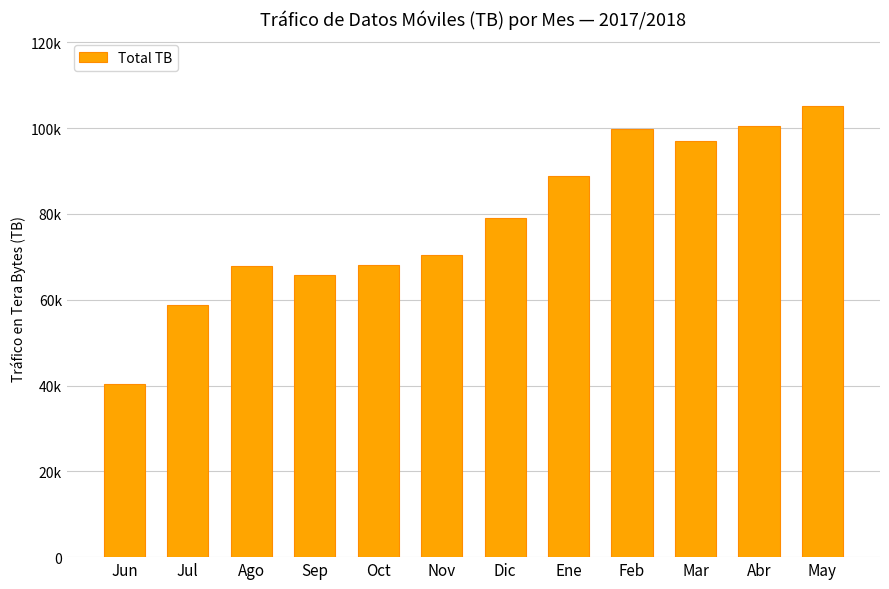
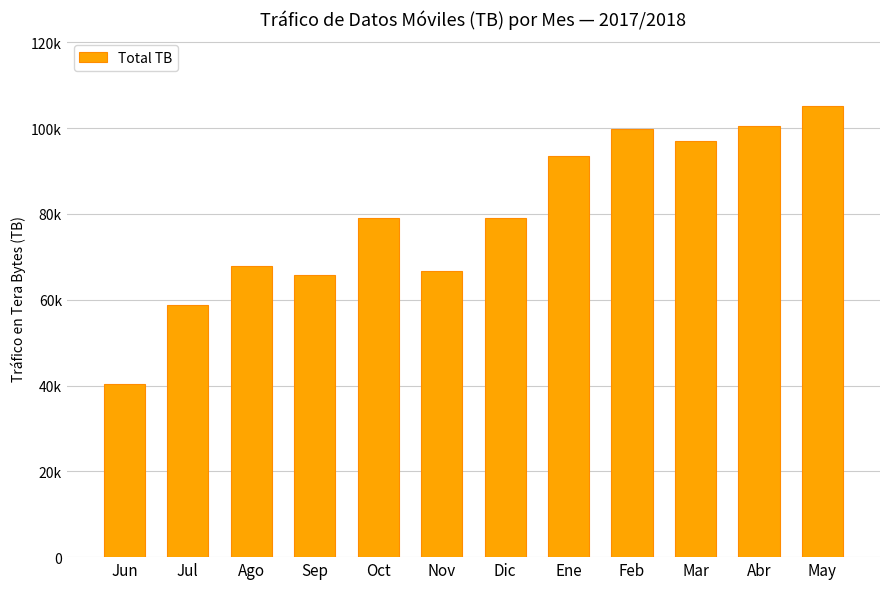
  {
    "Jun": 40000,
    "Jul": 59000,
    "Ago": 68000,
    "Sep": 66000,
-   "Oct": 68000,
-   "Nov": 71000,
+   "Oct": 79000,
+   "Nov": 67000,
    "Dic": 79000,
-   "Ene": 89000,
+   "Ene": 94000,
    "Feb": 100000,
    "Mar": 97000,
    "Abr": 101000,
    "May": 105000
  }
